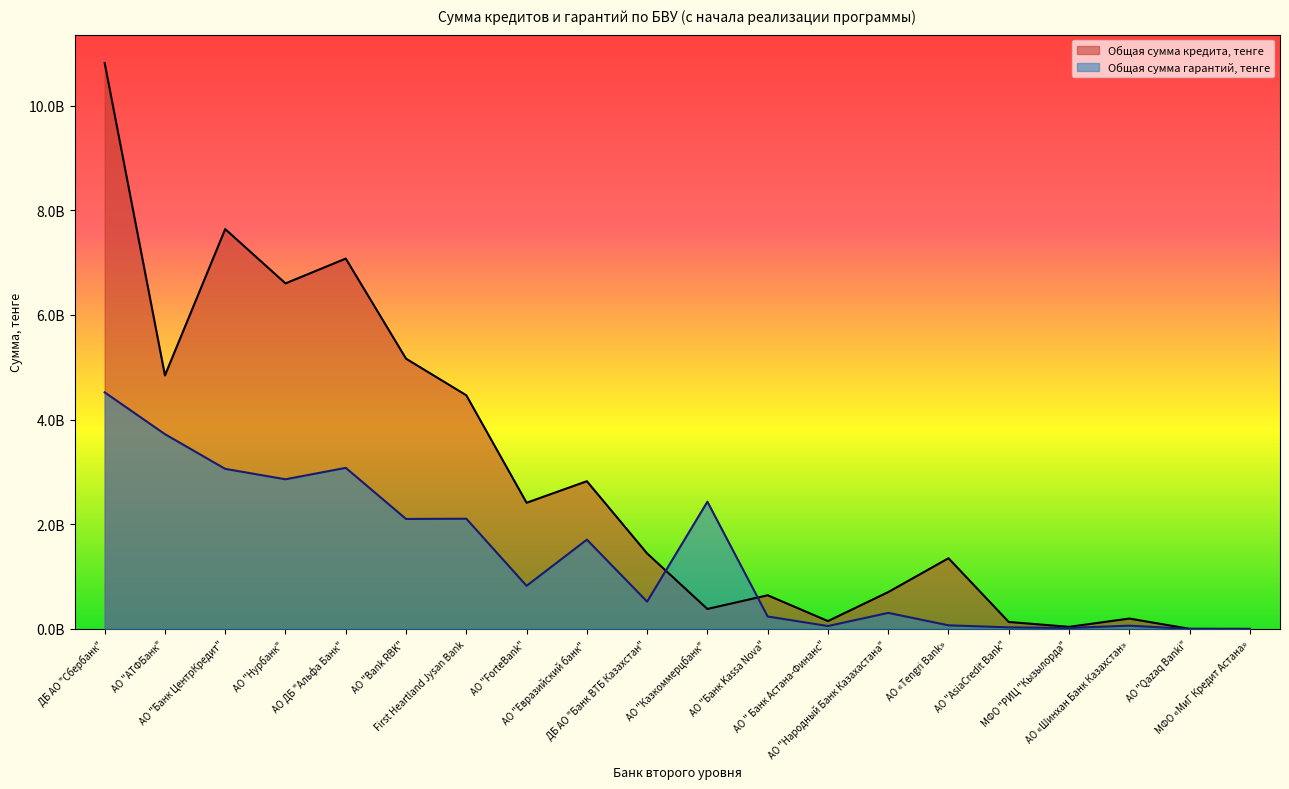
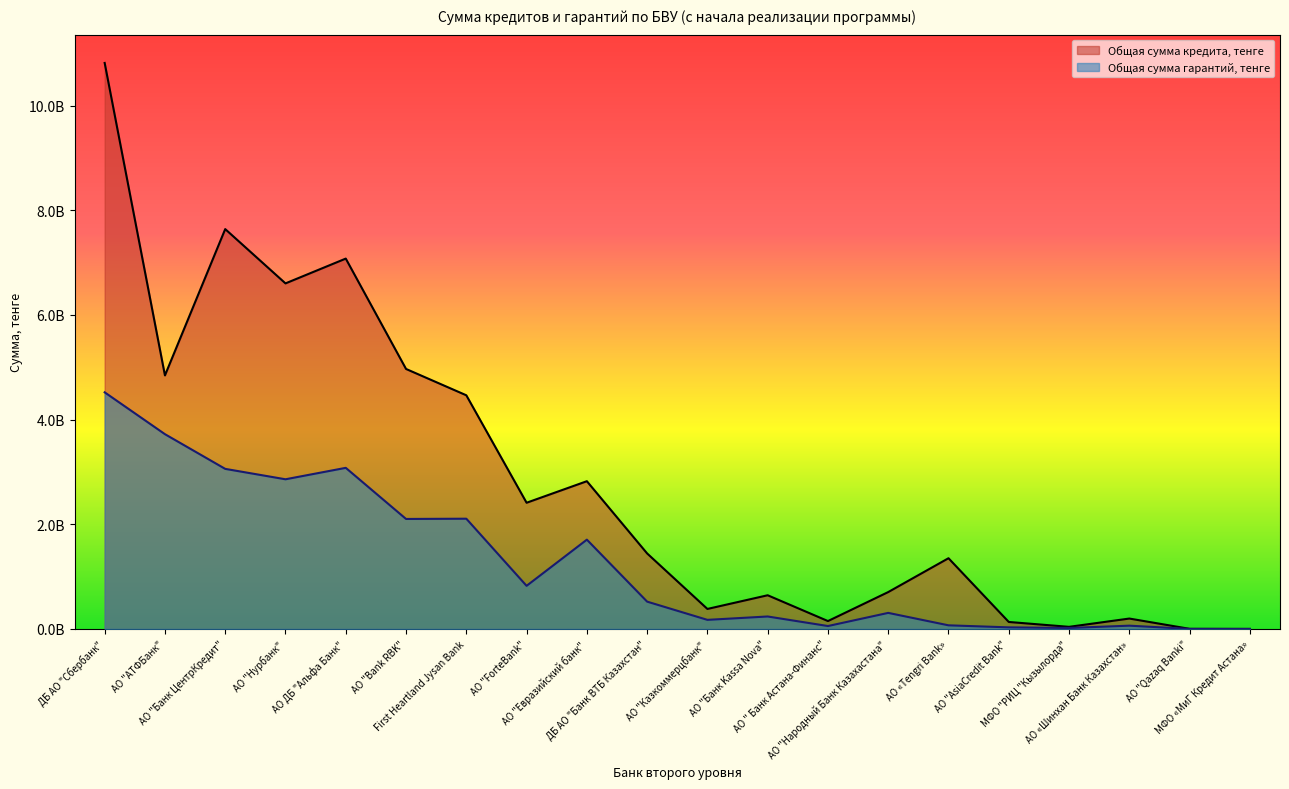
  {
    "Общая сумма кредита, тенге": {
      "ДБ АО \"Сбербанк\"": 10800000000,
      "АО \"АТФБанк\"": 4800000000,
      "АО \"Банк ЦентрКредит\"": 7600000000,
      "АО \"Нурбанк\"": 6600000000,
      "АО ДБ \"Альфа Банк\"": 7100000000,
-     "АО \"Bank RBK\"": 5200000000,
+     "АО \"Bank RBK\"": 5000000000,
      "First Heartland Jysan Bank": 4500000000,
      "АО \"ForteBank\"": 2400000000,
      "АО \"Евразийский банк\"": 2800000000,
      "ДБ АО \"Банк ВТБ Казахстан\"": 1400000000,
      "АО \"Казкоммерцбанк\"": 400000000,
      "АО \"Банк Kassa Nova\"": 600000000,
      "АО \" Банк Астана-Финанс\"": 200000000,
      "АО \"Народный Банк Казахастана\"": 700000000,
      "АО «Tengri Bank»": 1400000000,
      "АО \"AsiaCredit Bank\"": 100000000,
      "АО «Шинхан Банк Казахстан»": 200000000
    },
    "Общая сумма гарантий, тенге": {
      "ДБ АО \"Сбербанк\"": 4500000000,
      "АО \"АТФБанк\"": 3700000000,
      "АО \"Банк ЦентрКредит\"": 3100000000,
      "АО \"Нурбанк\"": 2900000000,
      "АО ДБ \"Альфа Банк\"": 3100000000,
      "АО \"Bank RBK\"": 2100000000,
      "First Heartland Jysan Bank": 2100000000,
      "АО \"ForteBank\"": 800000000,
      "АО \"Евразийский банк\"": 1700000000,
      "ДБ АО \"Банк ВТБ Казахстан\"": 500000000,
-     "АО \"Казкоммерцбанк\"": 2400000000,
+     "АО \"Казкоммерцбанк\"": 200000000,
      "АО \"Банк Kassa Nova\"": 200000000,
      "АО \" Банк Астана-Финанс\"": 100000000,
      "АО \"Народный Банк Казахастана\"": 300000000,
      "АО «Tengri Bank»": 100000000,
      "АО \"AsiaCredit Bank\"": 0,
      "АО «Шинхан Банк Казахстан»": 100000000
    }
  }
